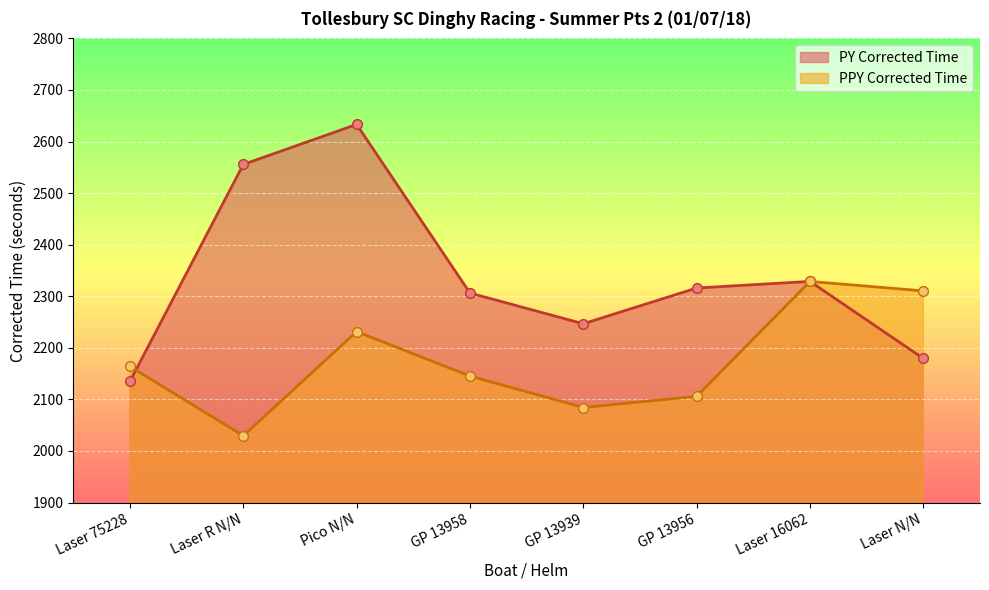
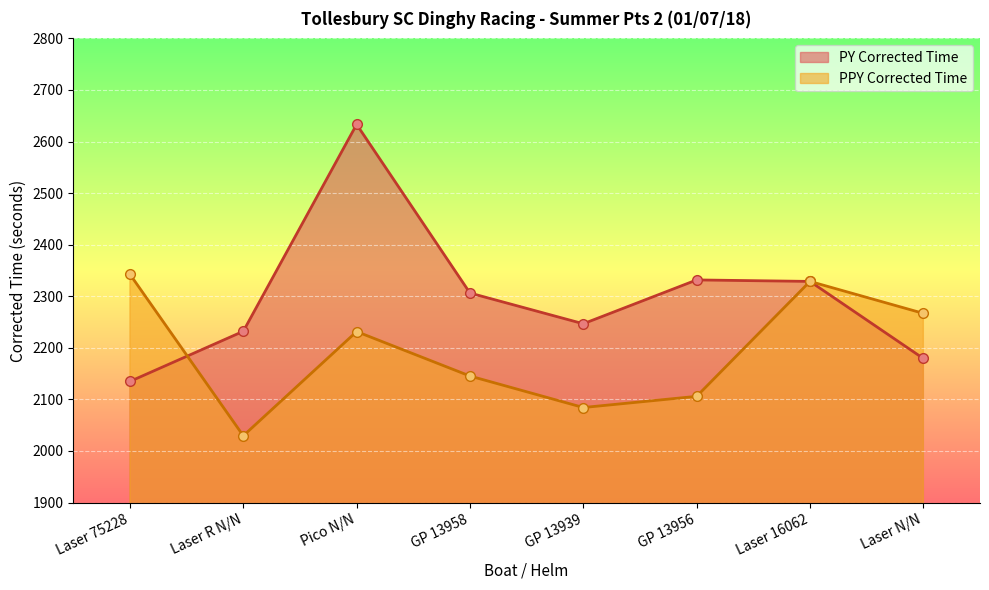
  {
    "PY Corrected Time": {
      "Laser 75228": 2130,
-     "Laser R N/N": 2560,
+     "Laser R N/N": 2230,
      "Pico N/N": 2630,
      "GP 13958": 2310,
      "GP 13939": 2250,
-     "GP 13956": 2320,
+     "GP 13956": 2330,
      "Laser N/N": 2180
    },
    "PPY Corrected Time": {
-     "Laser 75228": 2160,
+     "Laser 75228": 2340,
      "Laser R N/N": 2030,
      "Pico N/N": 2230,
      "GP 13958": 2150,
      "GP 13939": 2080,
      "GP 13956": 2110,
-     "Laser N/N": 2310
+     "Laser N/N": 2270
    }
  }
